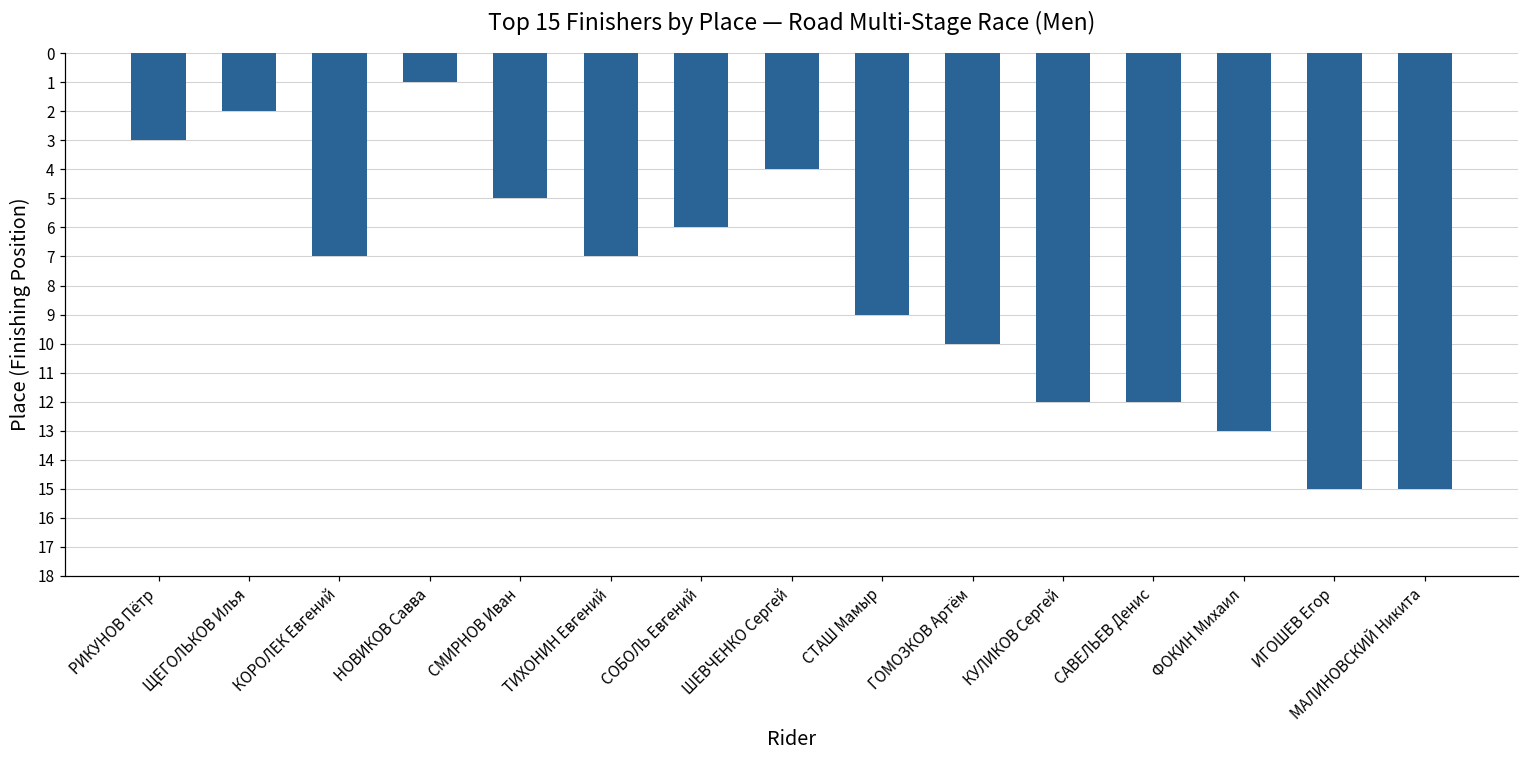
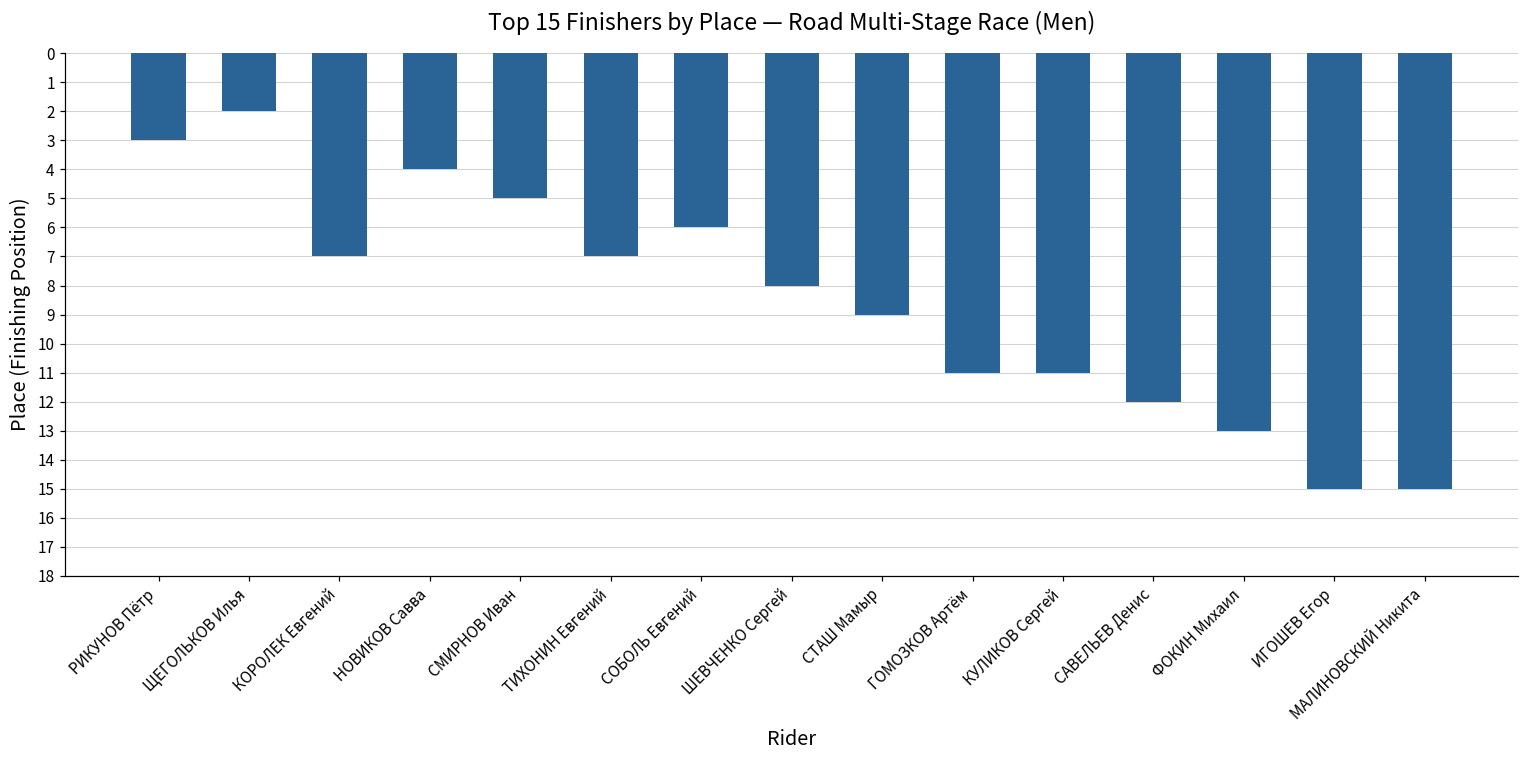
  {
    "РИКУНОВ Пётр": 3,
    "ЩЕГОЛЬКОВ Илья": 2,
    "КОРОЛЕК Евгений": 7,
-   "НОВИКОВ Савва": 1,
+   "НОВИКОВ Савва": 4,
    "СМИРНОВ Иван": 5,
    "ТИХОНИН Евгений": 7,
    "СОБОЛЬ Евгений": 6,
-   "ШЕВЧЕНКО Сергей": 4,
+   "ШЕВЧЕНКО Сергей": 8,
    "СТАШ Мамыр": 9,
-   "ГОМОЗКОВ Артём": 10,
-   "КУЛИКОВ Сергей": 12,
+   "ГОМОЗКОВ Артём": 11,
+   "КУЛИКОВ Сергей": 11,
    "САВЕЛЬЕВ Денис": 12,
    "ФОКИН Михаил": 13,
    "ИГОШЕВ Егор": 15,
    "МАЛИНОВСКИЙ Никита": 15
  }
